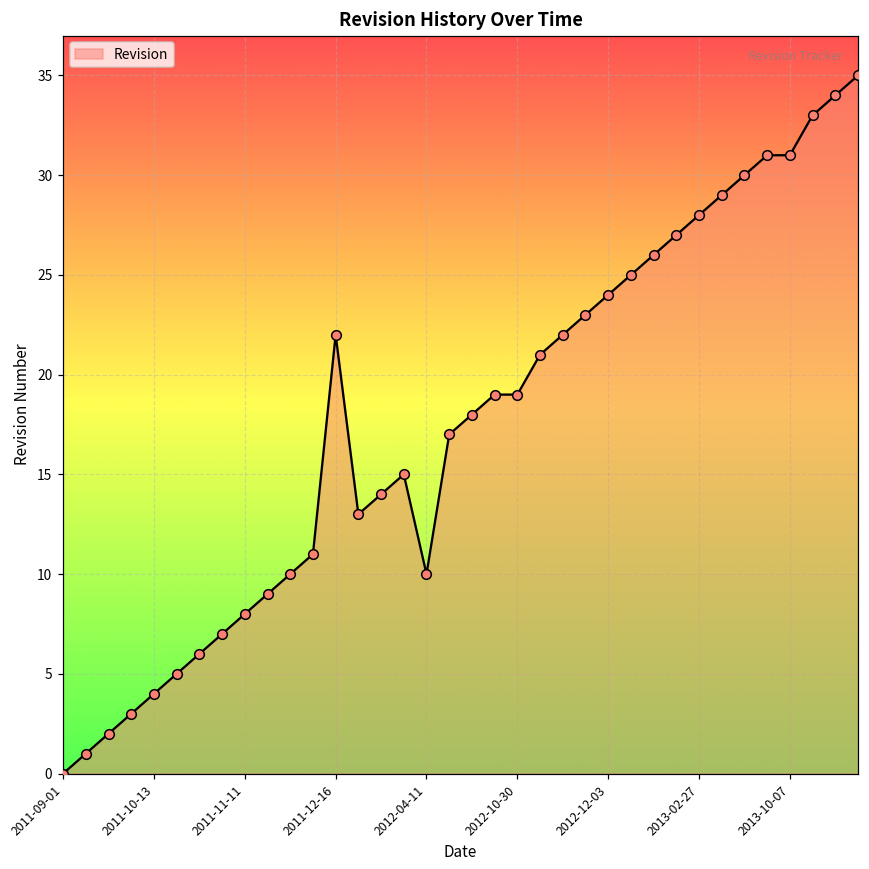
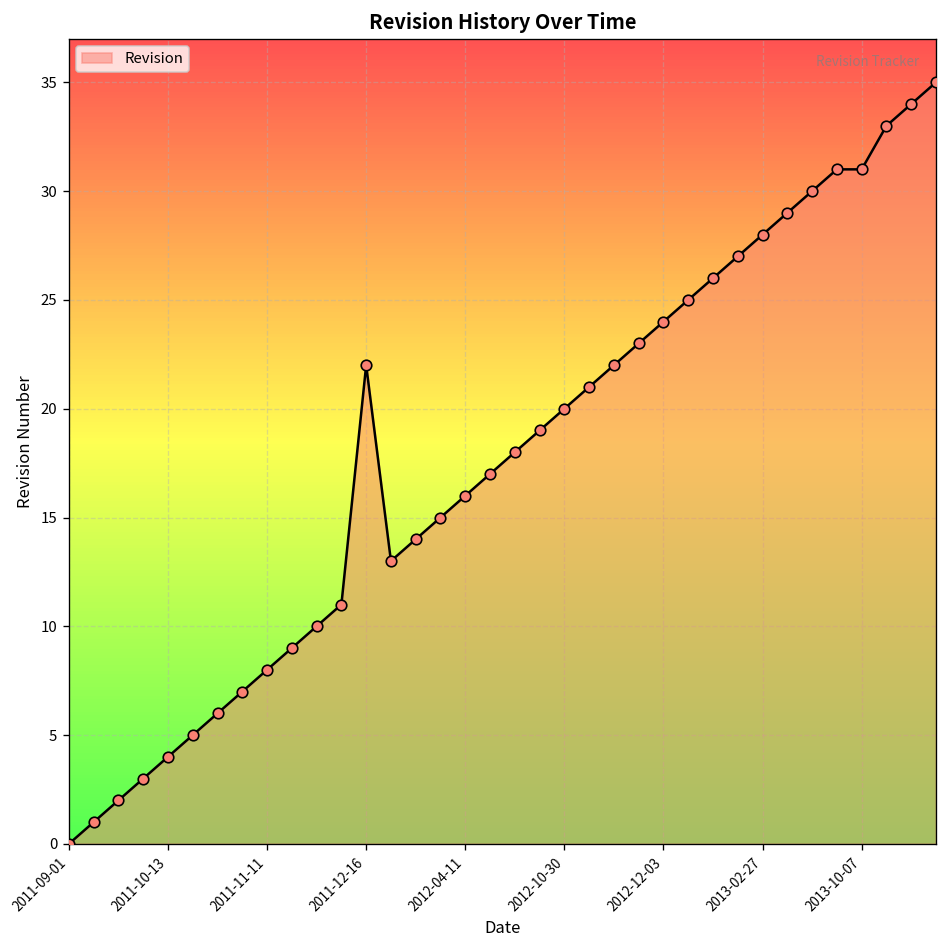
  {
    "2011-09-01": 0,
    "2011-11-11": 8,
    "2011-12-16": 22,
-   "2012-04-11": 10,
-   "2012-10-30": 19,
+   "2012-04-11": 16,
+   "2012-10-30": 20,
    "2012-12-03": 24,
    "2013-10-07": 31
  }
